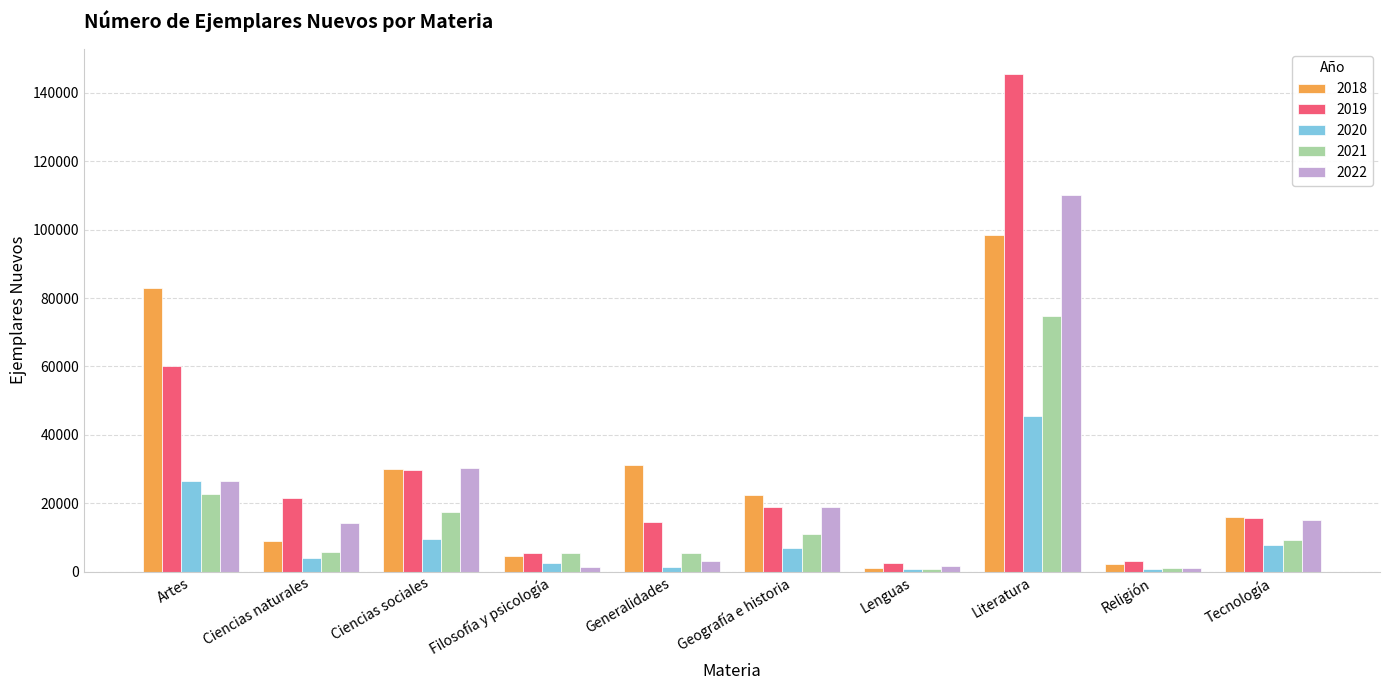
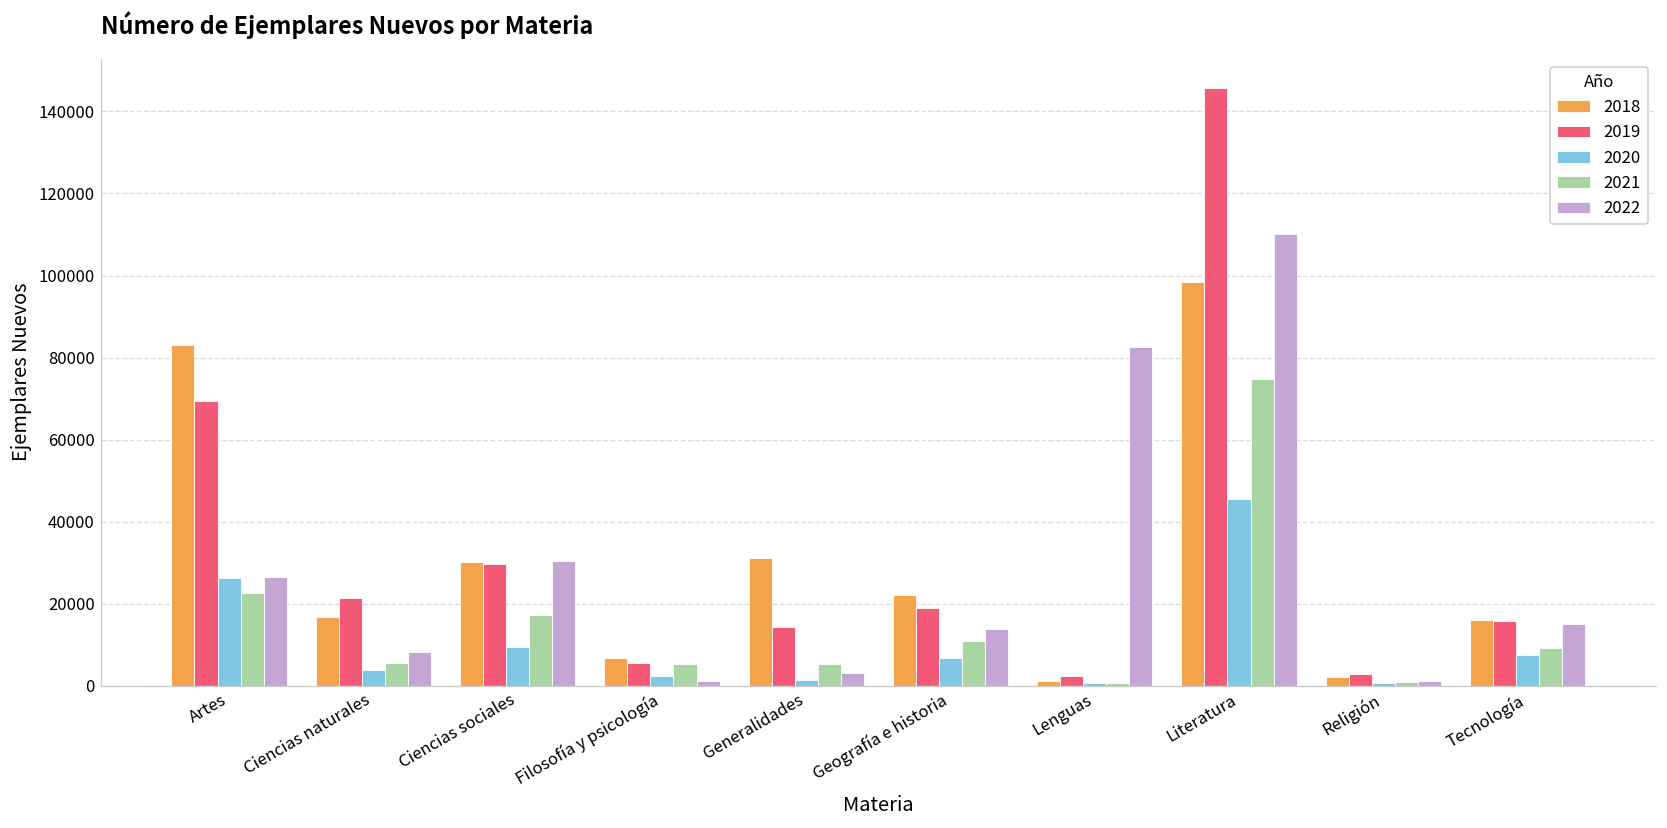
  {
    "2018": {
      "Artes": 83000,
-     "Ciencias naturales": 9000,
+     "Ciencias naturales": 17000,
      "Ciencias sociales": 30000,
-     "Filosofía y psicología": 4000,
+     "Filosofía y psicología": 7000,
      "Generalidades": 31000,
      "Geografía e historia": 22000,
      "Lenguas": 1000,
      "Literatura": 98000,
      "Religión": 2000,
      "Tecnología": 16000
    },
    "2019": {
-     "Artes": 60000,
+     "Artes": 70000,
      "Ciencias naturales": 22000,
      "Ciencias sociales": 30000,
      "Filosofía y psicología": 6000,
      "Generalidades": 14000,
      "Geografía e historia": 19000,
      "Lenguas": 2000,
      "Literatura": 146000,
      "Religión": 3000,
      "Tecnología": 16000
    },
    "2020": {
      "Artes": 26000,
      "Ciencias naturales": 4000,
      "Ciencias sociales": 10000,
      "Filosofía y psicología": 2000,
      "Generalidades": 1000,
      "Geografía e historia": 7000,
      "Literatura": 45000,
      "Religión": 1000,
      "Tecnología": 8000
    },
    "2021": {
      "Artes": 23000,
      "Ciencias naturales": 6000,
      "Ciencias sociales": 17000,
      "Filosofía y psicología": 5000,
      "Generalidades": 5000,
      "Geografía e historia": 11000,
      "Lenguas": 1000,
      "Literatura": 75000,
      "Religión": 1000,
      "Tecnología": 9000
    },
    "2022": {
      "Artes": 26000,
-     "Ciencias naturales": 14000,
+     "Ciencias naturales": 8000,
      "Ciencias sociales": 30000,
      "Filosofía y psicología": 1000,
      "Generalidades": 3000,
-     "Geografía e historia": 19000,
-     "Lenguas": 2000,
+     "Geografía e historia": 14000,
+     "Lenguas": 83000,
      "Literatura": 110000,
      "Religión": 1000,
      "Tecnología": 15000
    }
  }
